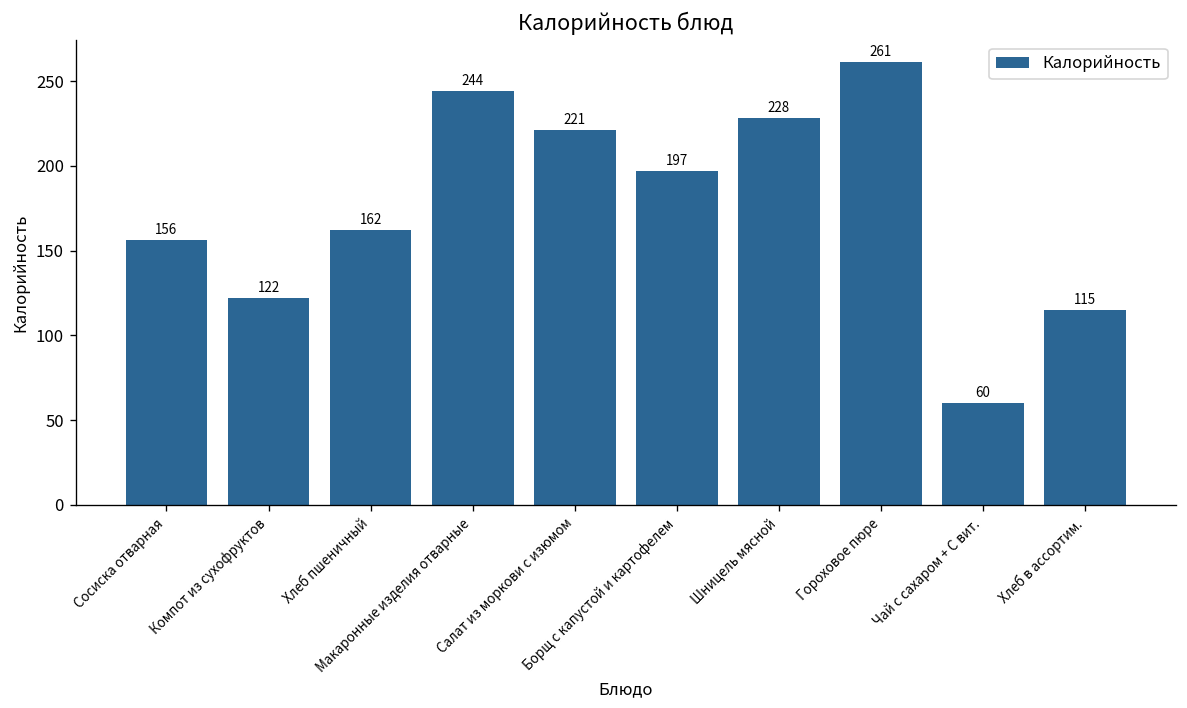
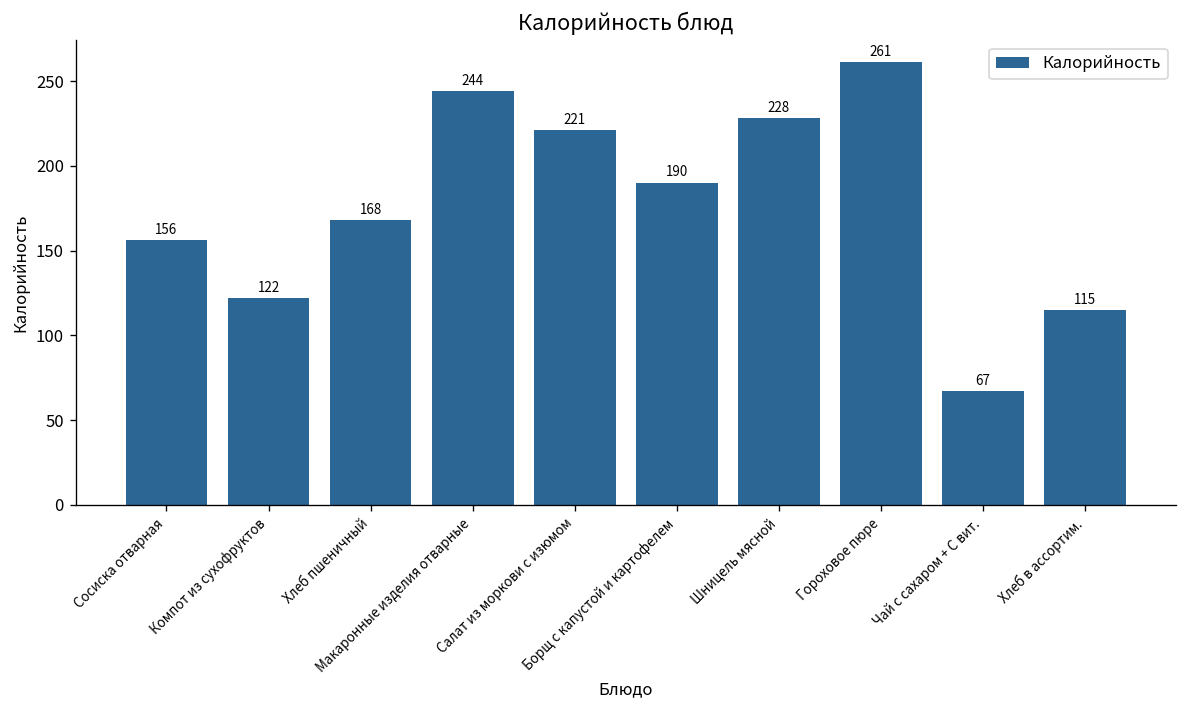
  {
    "Сосиска отварная": 156,
    "Компот из сухофруктов": 122,
-   "Хлеб пшеничный": 162,
+   "Хлеб пшеничный": 168,
    "Макаронные изделия отварные": 244,
    "Салат из моркови с изюмом": 221,
-   "Борщ с капустой и картофелем": 197,
+   "Борщ с капустой и картофелем": 190,
    "Шницель мясной": 228,
    "Гороховое пюре": 261,
-   "Чай с сахаром + С вит.": 60,
+   "Чай с сахаром + С вит.": 67,
    "Хлеб в ассортим.": 115
  }
